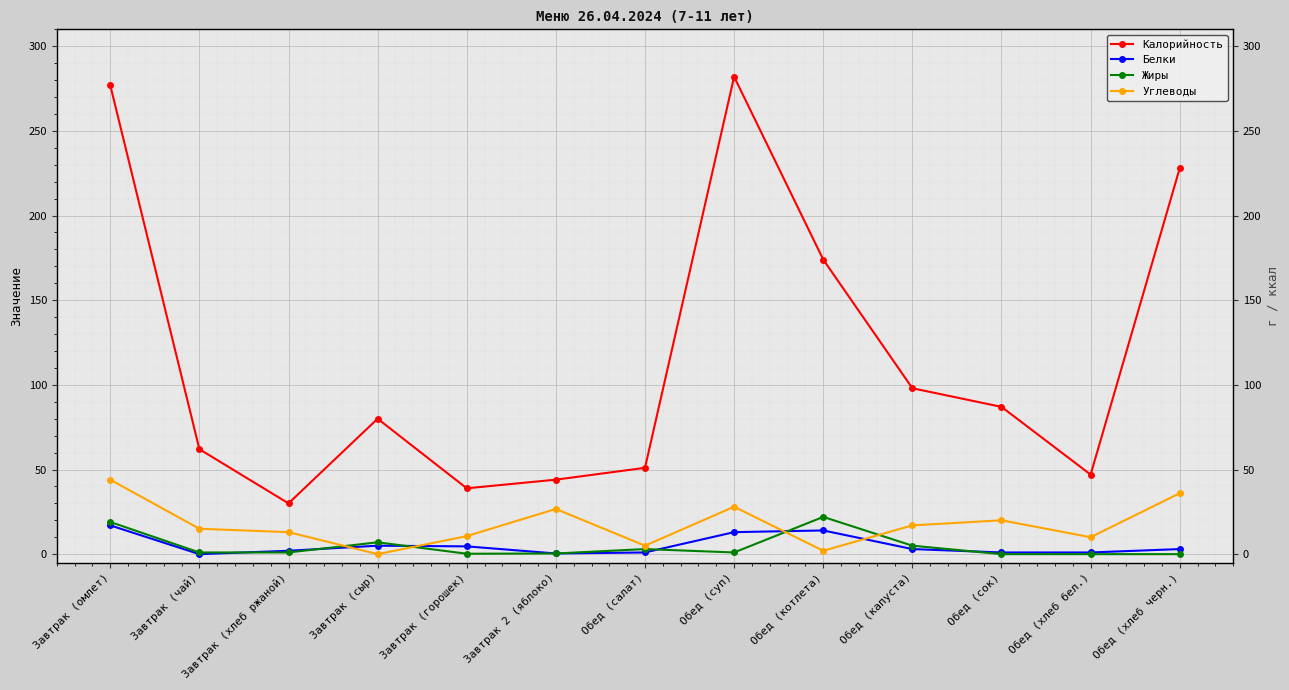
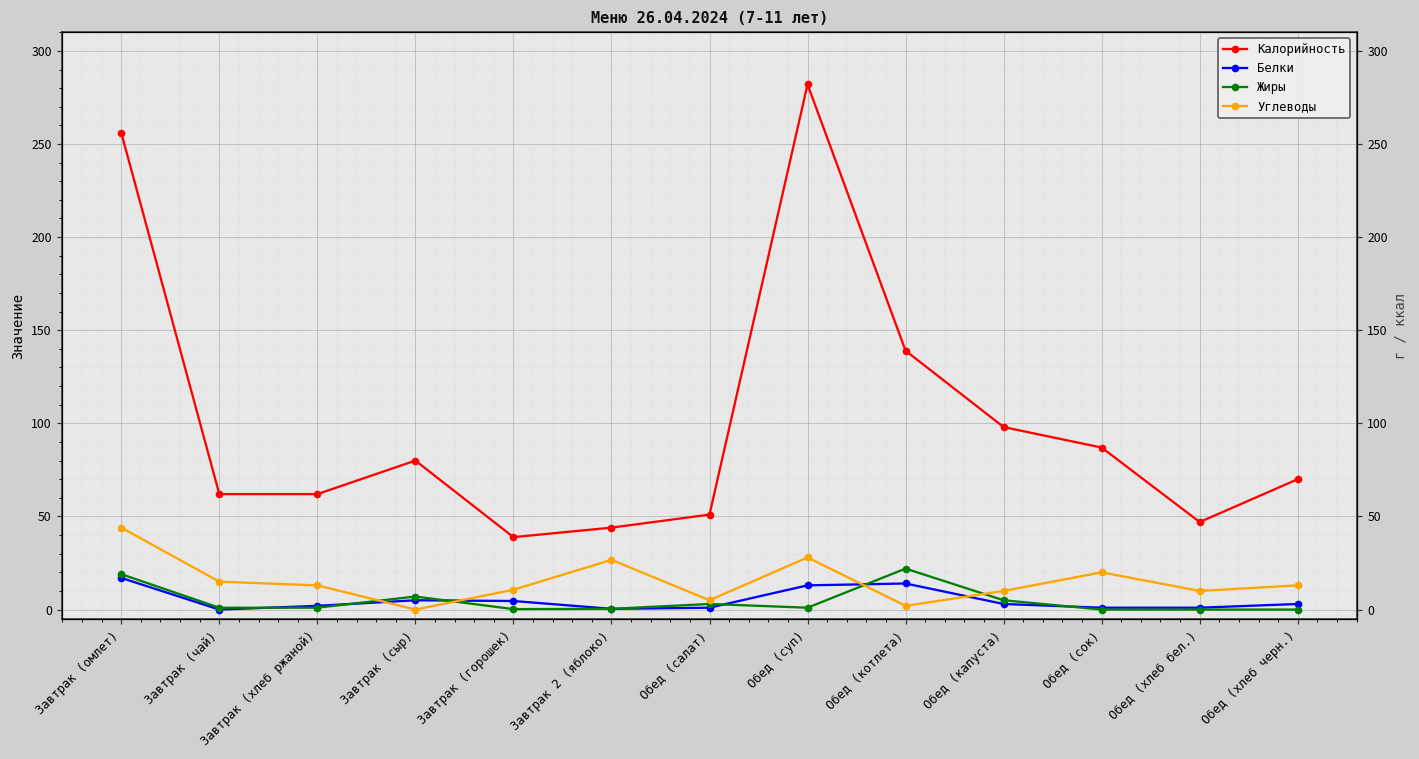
  {
    "Калорийность": {
-     "Завтрак (омлет)": 277,
+     "Завтрак (омлет)": 256,
      "Завтрак (чай)": 62,
-     "Завтрак (хлеб ржаной)": 30,
+     "Завтрак (хлеб ржаной)": 62,
      "Завтрак (сыр)": 80,
      "Завтрак (горошек)": 39,
      "Завтрак 2 (яблоко)": 44,
      "Обед (салат)": 51,
      "Обед (суп)": 282,
-     "Обед (котлета)": 174,
+     "Обед (котлета)": 139,
      "Обед (капуста)": 98,
      "Обед (сок)": 87,
      "Обед (хлеб бел.)": 47,
-     "Обед (хлеб черн.)": 228
+     "Обед (хлеб черн.)": 70
    },
    "Белки": {
      "Завтрак (омлет)": 17,
      "Завтрак (сыр)": 5,
      "Завтрак (горошек)": 5,
      "Обед (салат)": 1,
      "Обед (суп)": 13,
      "Обед (котлета)": 14,
      "Обед (капуста)": 3,
      "Обед (хлеб черн.)": 3
    },
    "Жиры": {
      "Завтрак (омлет)": 19,
      "Завтрак (сыр)": 7,
      "Завтрак (горошек)": 0,
      "Обед (салат)": 3,
      "Обед (суп)": 1,
      "Обед (котлета)": 22,
      "Обед (капуста)": 5,
      "Обед (хлеб черн.)": 0
    },
    "Углеводы": {
      "Завтрак (омлет)": 44,
      "Завтрак (чай)": 15,
      "Завтрак (хлеб ржаной)": 13,
      "Завтрак (сыр)": 0,
      "Завтрак (горошек)": 11,
      "Завтрак 2 (яблоко)": 27,
      "Обед (салат)": 5,
      "Обед (суп)": 28,
      "Обед (котлета)": 2,
-     "Обед (капуста)": 17,
+     "Обед (капуста)": 10,
      "Обед (сок)": 20,
      "Обед (хлеб бел.)": 10,
-     "Обед (хлеб черн.)": 36
+     "Обед (хлеб черн.)": 13
    }
  }
